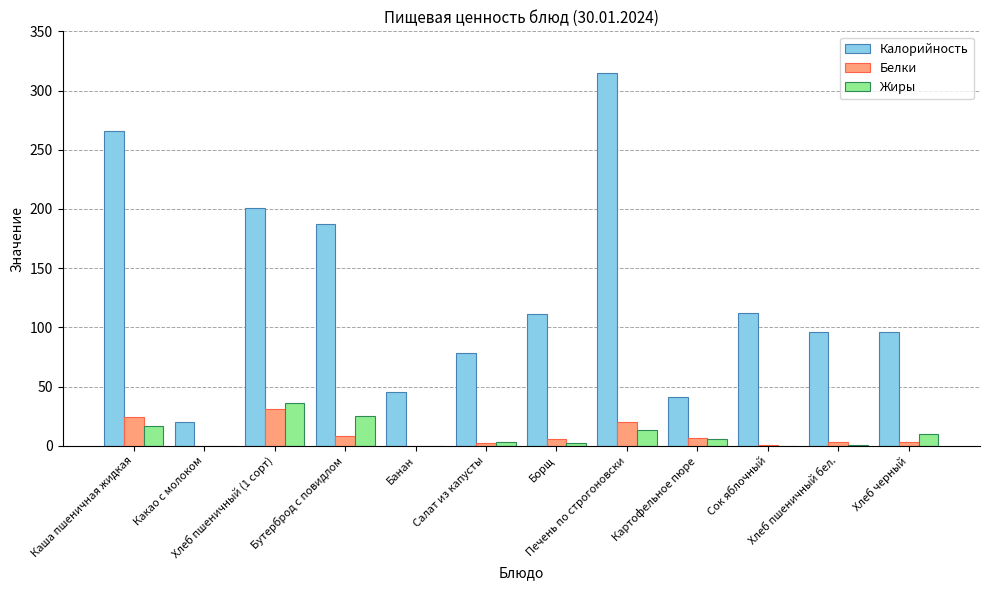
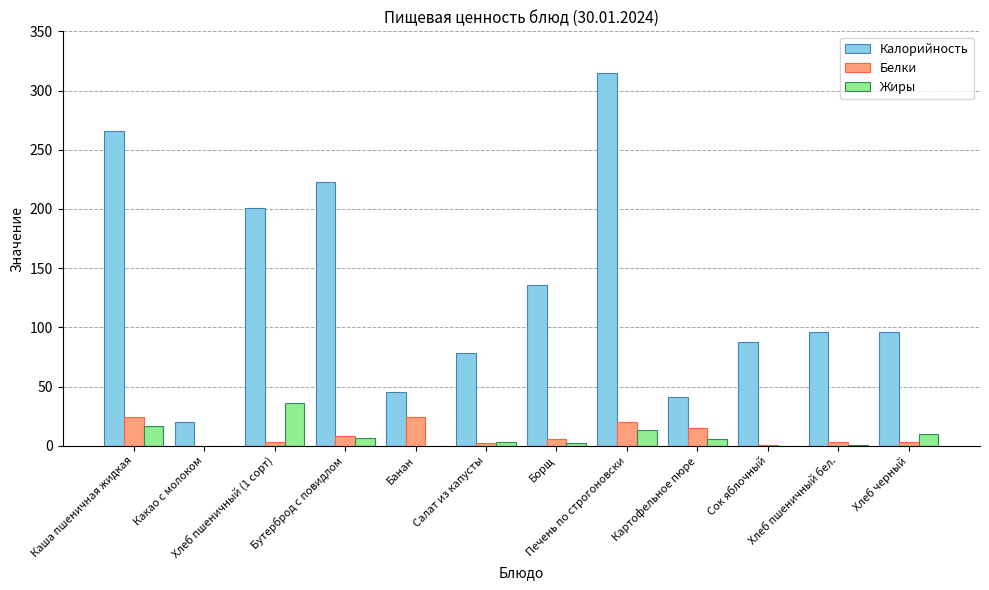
  {
    "Калорийность": {
      "Каша пшеничная жидкая": 266,
      "Какао с молоком": 20,
      "Хлеб пшеничный (1 сорт)": 201,
-     "Бутерброд с повидлом": 187,
+     "Бутерброд с повидлом": 223,
      "Банан": 45,
      "Салат из капусты": 78,
-     "Борщ": 112,
+     "Борщ": 135,
      "Печень по строгоновски": 315,
      "Картофельное пюре": 41,
-     "Сок яблочный": 112,
+     "Сок яблочный": 88,
      "Хлеб пшеничный бел.": 96,
      "Хлеб черный": 96
    },
    "Белки": {
      "Каша пшеничная жидкая": 24,
      "Какао с молоком": 0,
-     "Хлеб пшеничный (1 сорт)": 31,
+     "Хлеб пшеничный (1 сорт)": 3,
      "Бутерброд с повидлом": 9,
-     "Банан": 0,
+     "Банан": 24,
      "Борщ": 5,
      "Печень по строгоновски": 20,
-     "Картофельное пюре": 6,
+     "Картофельное пюре": 15,
      "Хлеб пшеничный бел.": 3,
      "Хлеб черный": 3
    },
    "Жиры": {
      "Каша пшеничная жидкая": 17,
      "Какао с молоком": 0,
      "Хлеб пшеничный (1 сорт)": 36,
-     "Бутерброд с повидлом": 25,
+     "Бутерброд с повидлом": 7,
      "Банан": 0,
      "Салат из капусты": 3,
      "Борщ": 3,
      "Печень по строгоновски": 13,
      "Картофельное пюре": 5,
      "Сок яблочный": 0,
      "Хлеб черный": 10
    }
  }
